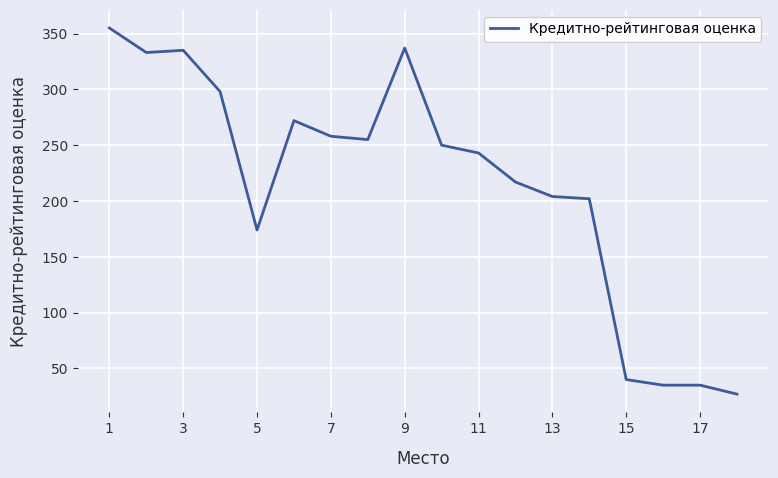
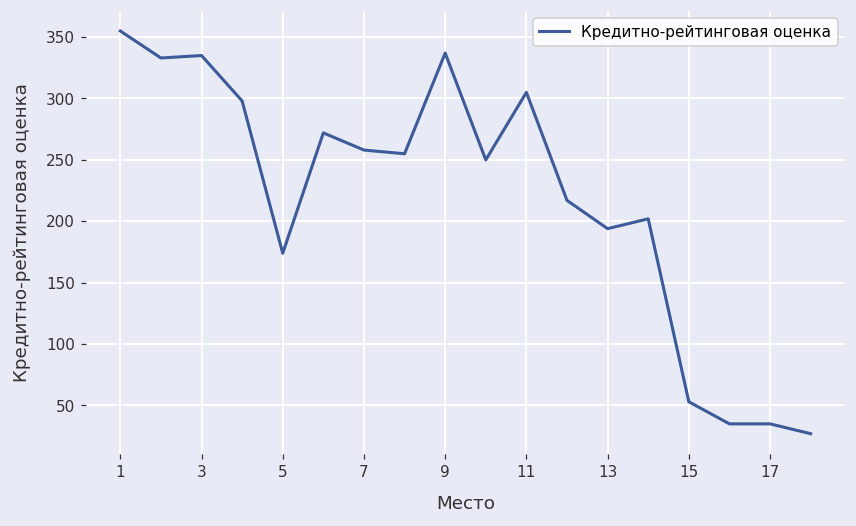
  {
    "1": 355,
    "3": 335,
    "5": 174,
    "7": 258,
    "9": 337,
-   "11": 243,
-   "13": 204,
-   "15": 40,
+   "11": 305,
+   "13": 194,
+   "15": 53,
    "17": 35
  }
